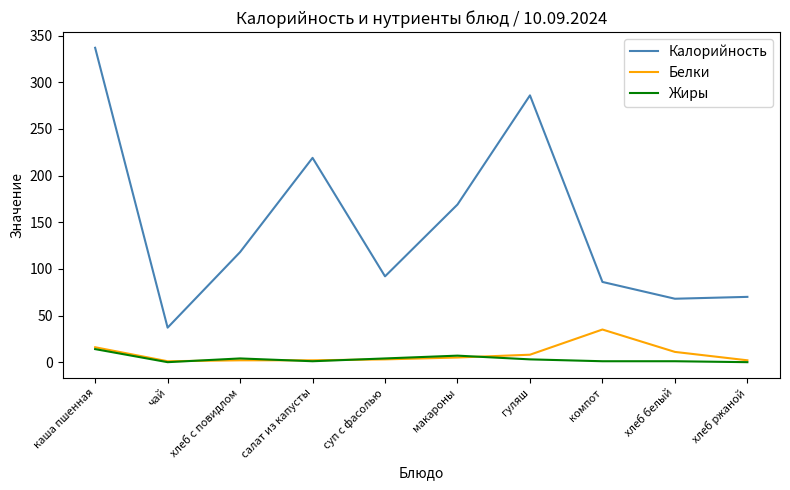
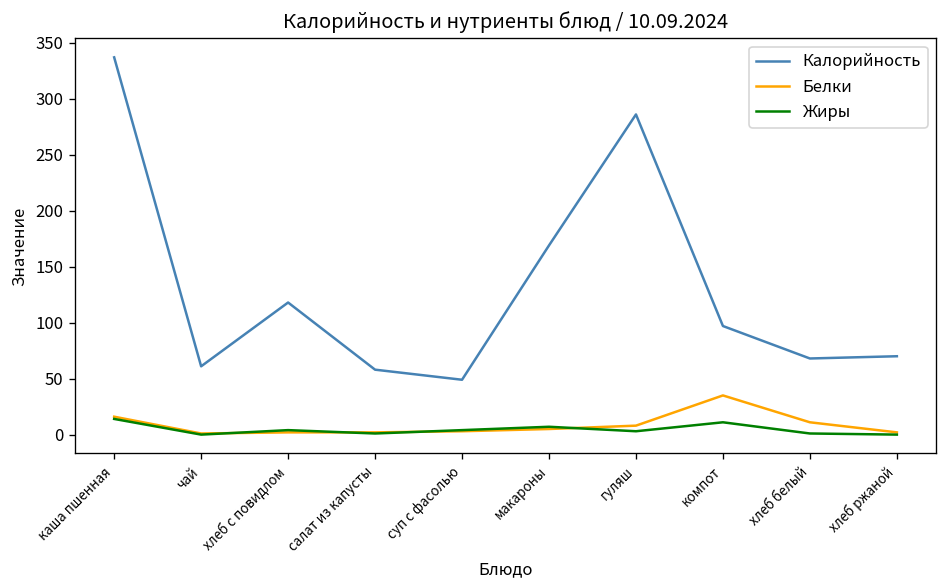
  {
    "Калорийность": {
      "каша пшенная": 340,
-     "чай": 40,
+     "чай": 60,
      "хлеб с повидлом": 120,
-     "салат из капусты": 220,
-     "суп с фасолью": 90,
+     "салат из капусты": 60,
+     "суп с фасолью": 50,
      "макароны": 170,
      "гуляш": 290,
-     "компот": 90,
+     "компот": 100,
      "хлеб белый": 70,
      "хлеб ржаной": 70
    },
    "Белки": {
      "гуляш": 10,
      "компот": 40,
      "хлеб белый": 10
    },
    "Жиры": {
      "гуляш": 0,
-     "компот": 0,
+     "компот": 10,
      "хлеб белый": 0
    }
  }
